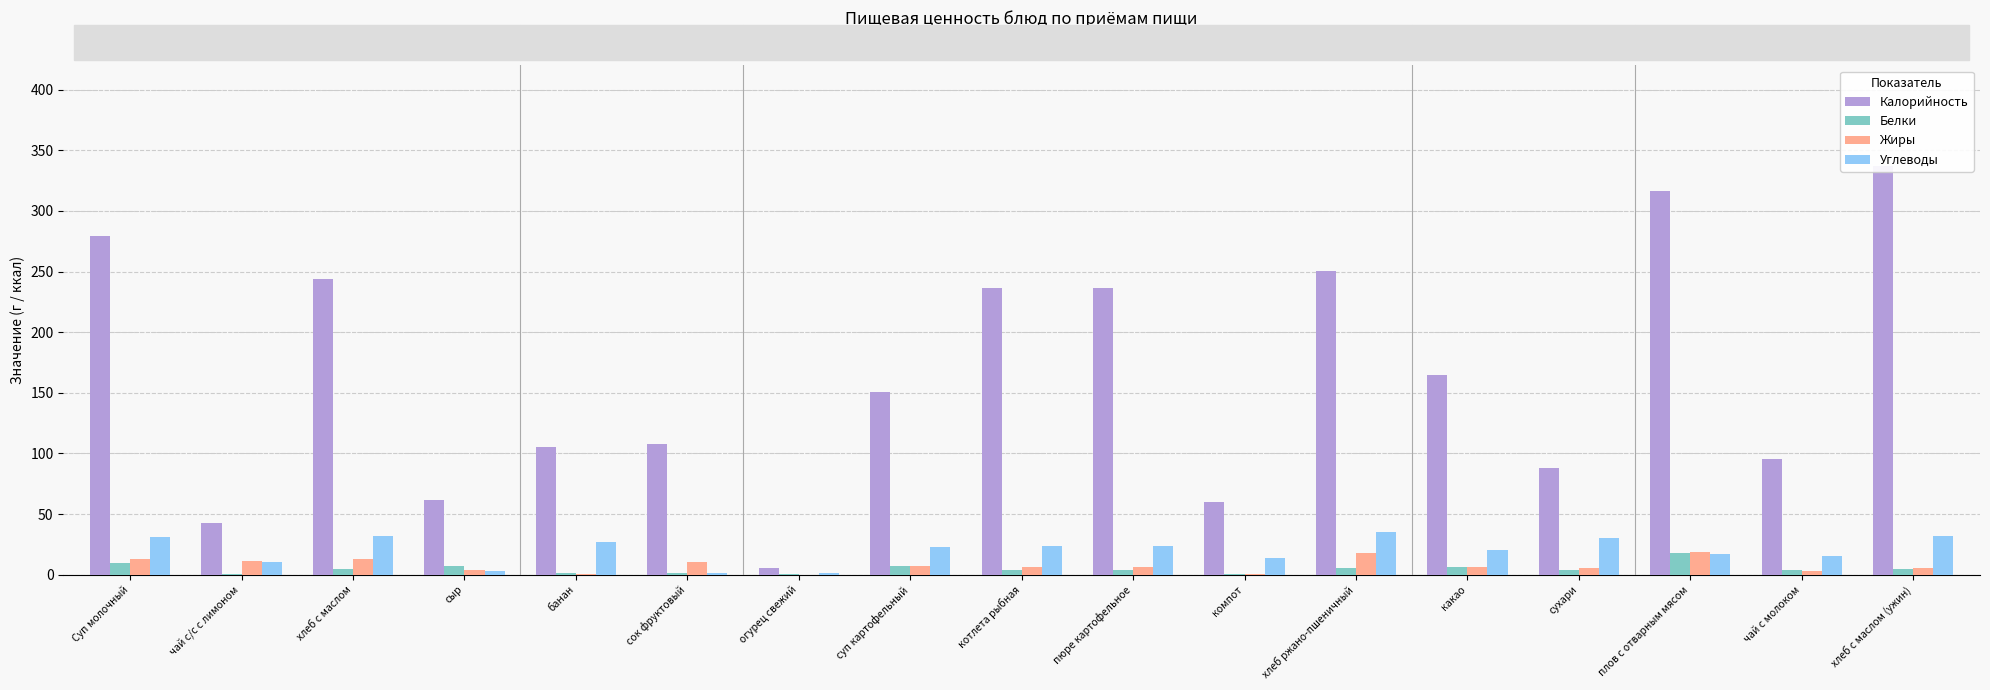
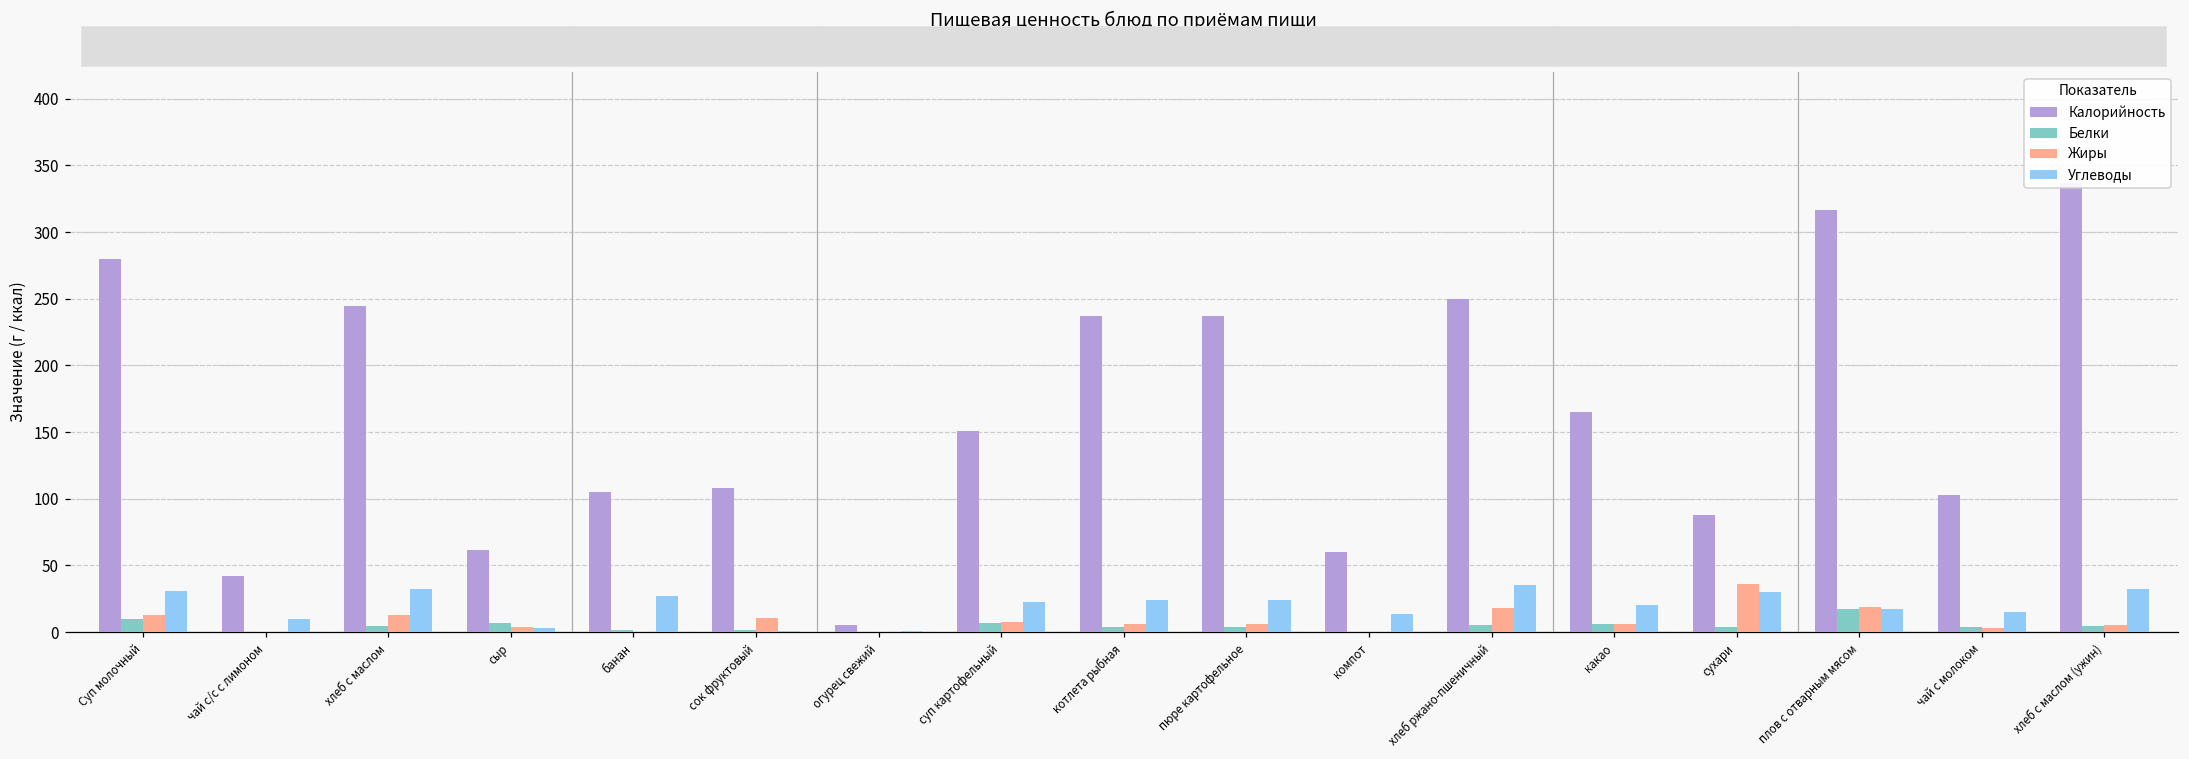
  {
    "Калорийность": {
      "Суп молочный": 280,
      "чай с/с с лимоном": 42,
      "хлеб с маслом": 244,
      "сыр": 62,
      "банан": 105,
      "сок фруктовый": 108,
      "огурец свежий": 6,
      "суп картофельный": 151,
      "котлета рыбная": 237,
      "пюре картофельное": 237,
      "компот": 60,
      "хлеб ржано-пшеничный": 250,
      "какао": 165,
      "сухари": 88,
      "плов с отварным мясом": 317,
-     "чай с молоком": 96
+     "чай с молоком": 103
    },
    "Жиры": {
      "Суп молочный": 13,
-     "чай с/с с лимоном": 11,
+     "чай с/с с лимоном": 0,
      "хлеб с маслом": 13,
      "сыр": 4,
      "сок фруктовый": 11,
      "суп картофельный": 7,
      "котлета рыбная": 6,
      "пюре картофельное": 6,
      "хлеб ржано-пшеничный": 18,
      "какао": 6,
-     "сухари": 6,
+     "сухари": 36,
      "плов с отварным мясом": 19,
      "чай с молоком": 3,
      "хлеб с маслом (ужин)": 5
    }
  }
